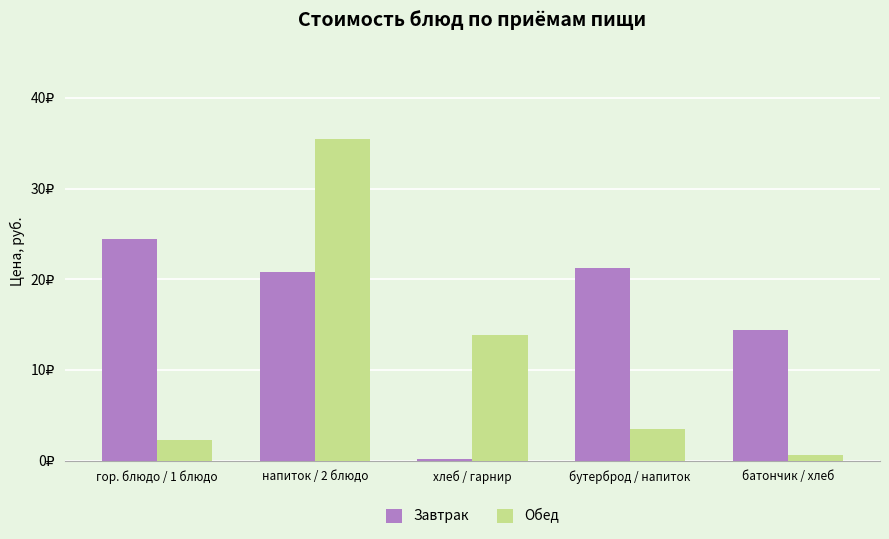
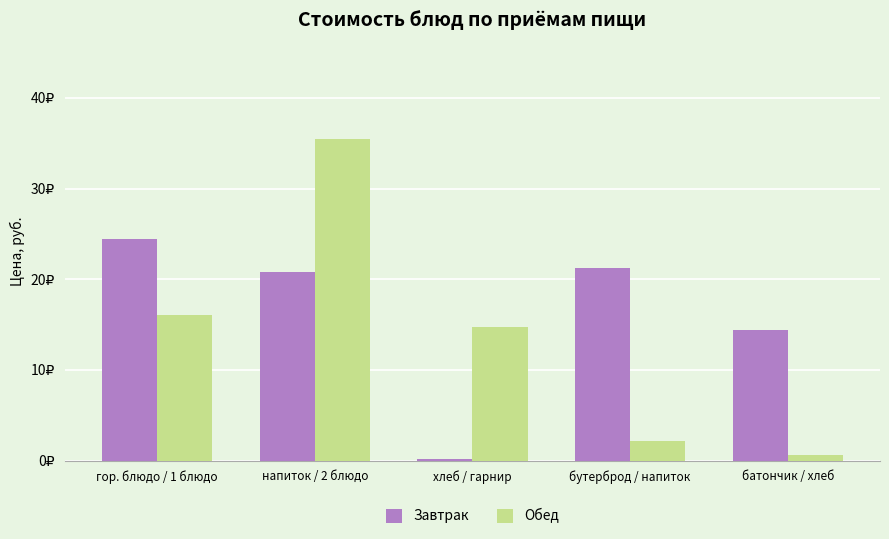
  {
    "Завтрак": {
      "гор. блюдо / 1 блюдо": "24₽",
      "напиток / 2 блюдо": "21₽",
      "бутерброд / напиток": "21₽",
      "батончик / хлеб": "14₽"
    },
    "Обед": {
-     "гор. блюдо / 1 блюдо": "2₽",
+     "гор. блюдо / 1 блюдо": "16₽",
      "напиток / 2 блюдо": "35₽",
-     "хлеб / гарнир": "14₽",
-     "бутерброд / напиток": "4₽",
+     "хлеб / гарнир": "15₽",
+     "бутерброд / напиток": "2₽",
      "батончик / хлеб": "1₽"
    }
  }
